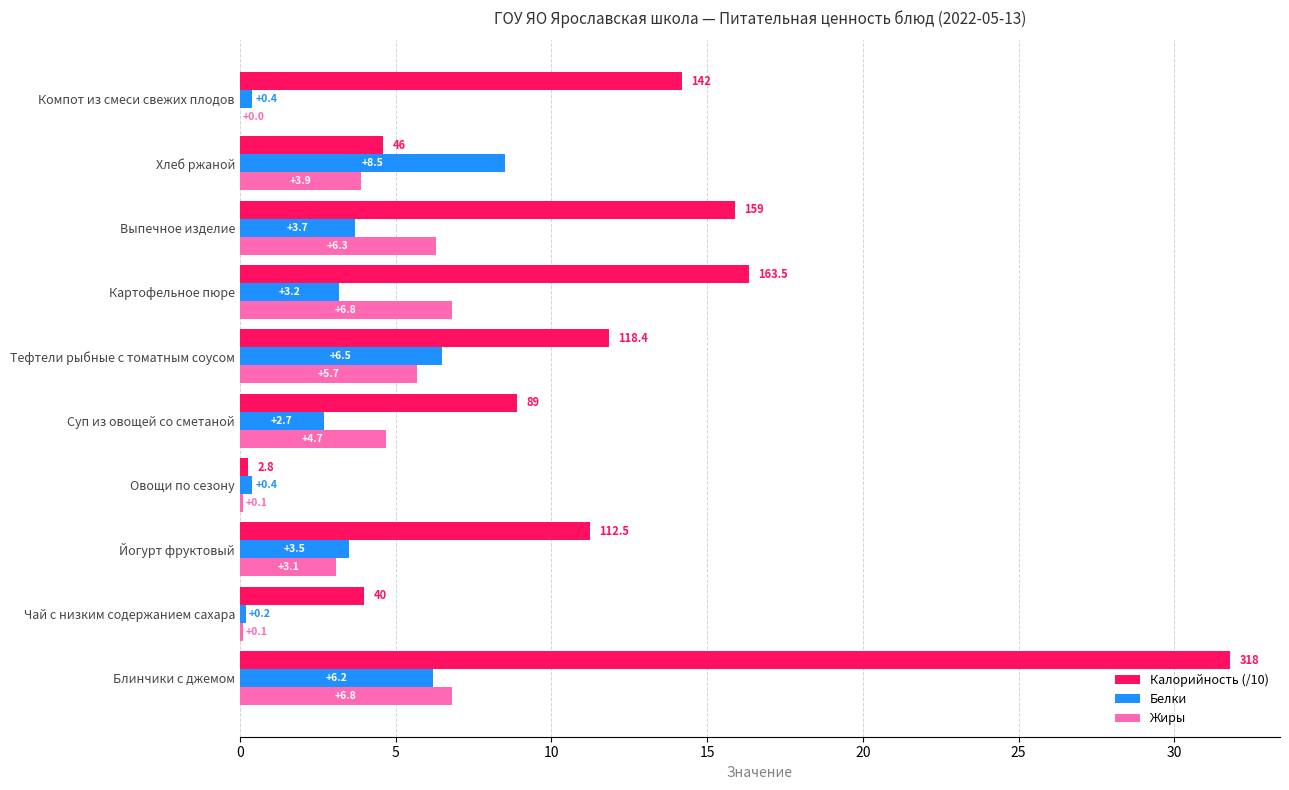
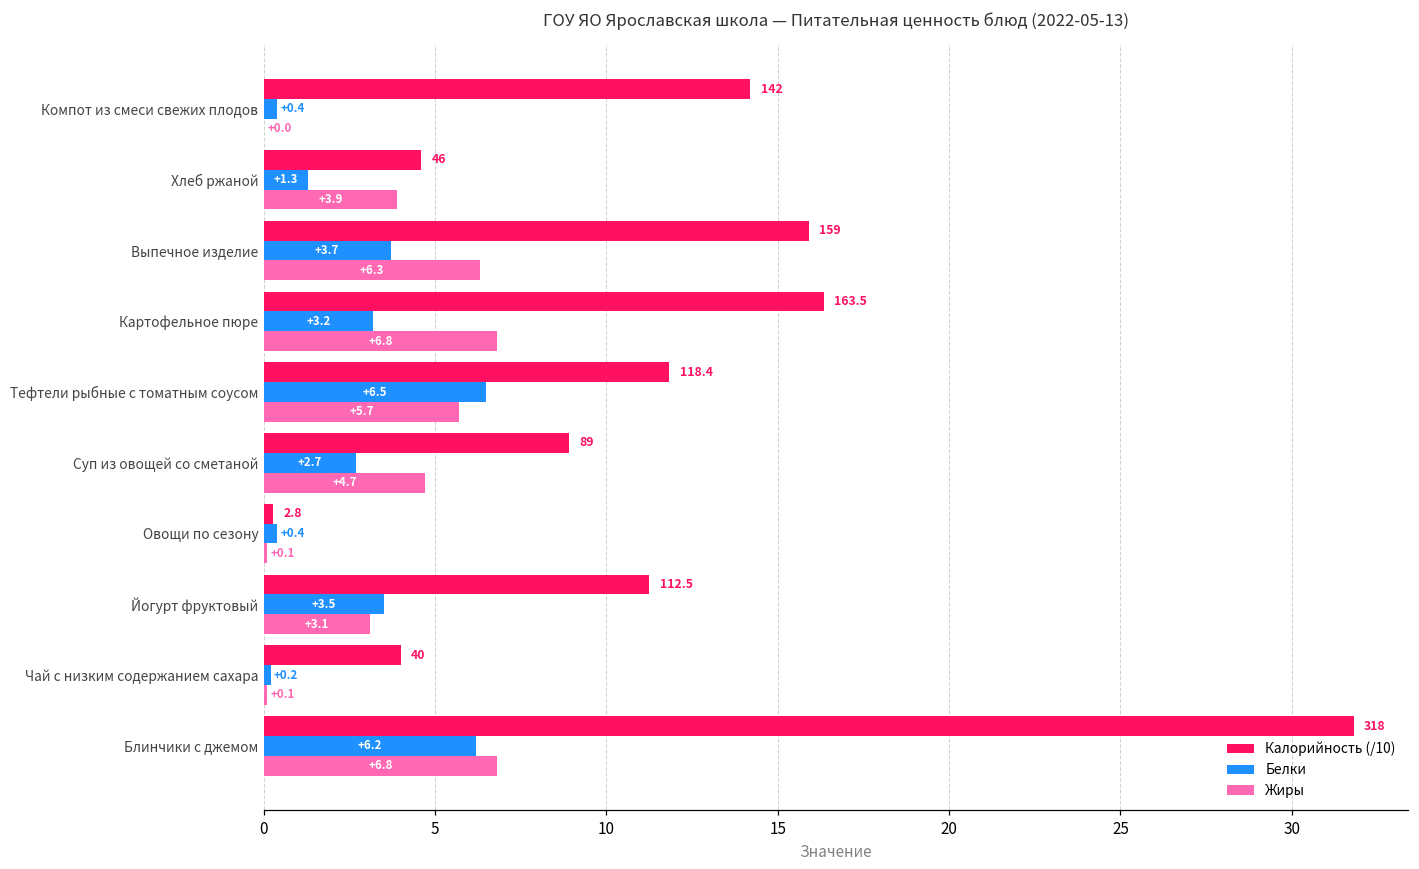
  {
    "Белки": {
      "Компот из смеси свежих плодов": "+0.4",
-     "Хлеб ржаной": "+8.5",
+     "Хлеб ржаной": "+1.3",
      "Выпечное изделие": "+3.7",
      "Картофельное пюре": "+3.2",
      "Тефтели рыбные с томатным соусом": "+6.5",
      "Суп из овощей со сметаной": "+2.7",
      "Овощи по сезону": "+0.4",
      "Йогурт фруктовый": "+3.5",
      "Чай с низким содержанием сахара": "+0.2",
      "Блинчики с джемом": "+6.2"
    },
    "Жиры": {
      "Компот из смеси свежих плодов": "+0.0",
      "Хлеб ржаной": "+3.9",
      "Выпечное изделие": "+6.3",
      "Картофельное пюре": "+6.8",
      "Тефтели рыбные с томатным соусом": "+5.7",
      "Суп из овощей со сметаной": "+4.7",
      "Овощи по сезону": "+0.1",
      "Йогурт фруктовый": "+3.1",
      "Чай с низким содержанием сахара": "+0.1",
      "Блинчики с джемом": "+6.8"
    }
  }
